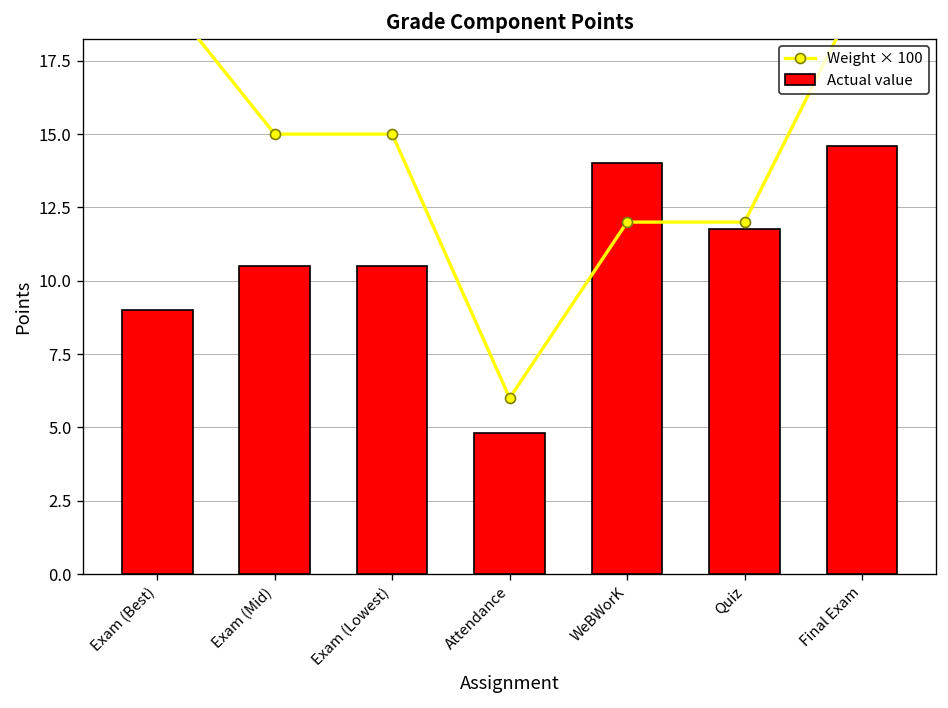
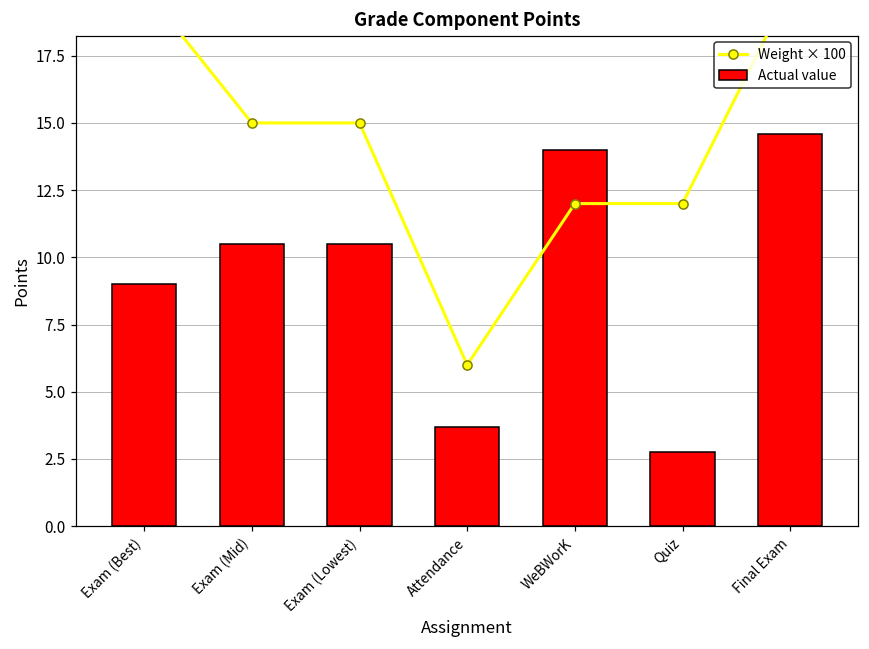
  {
    "Actual value": {
      "Exam (Best)": 9.0,
      "Exam (Mid)": 10.5,
      "Exam (Lowest)": 10.5,
-     "Attendance": 4.8,
+     "Attendance": 3.7,
      "WeBWorK": 14.0,
-     "Quiz": 11.7,
+     "Quiz": 2.8,
      "Final Exam": 14.6
    },
    "Weight × 100": {
      "Exam (Mid)": 15.0,
      "Exam (Lowest)": 15.0,
      "Attendance": 6.0,
      "WeBWorK": 12.0,
      "Quiz": 12.0
    }
  }
